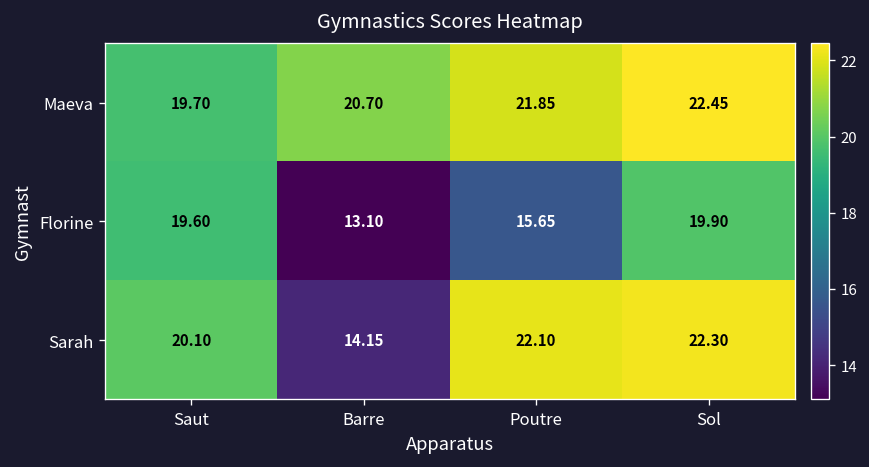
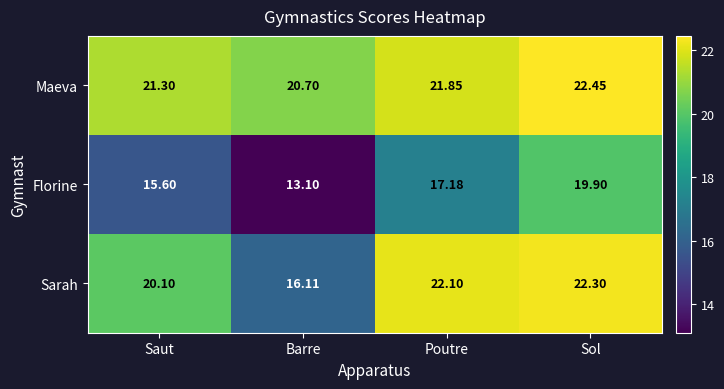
  {
    "Maeva": {
-     "Saut": 19.70,
+     "Saut": 21.30,
      "Barre": 20.70,
      "Poutre": 21.85,
      "Sol": 22.45
    },
    "Florine": {
-     "Saut": 19.60,
+     "Saut": 15.60,
      "Barre": 13.10,
-     "Poutre": 15.65,
+     "Poutre": 17.18,
      "Sol": 19.90
    },
    "Sarah": {
      "Saut": 20.10,
-     "Barre": 14.15,
+     "Barre": 16.11,
      "Poutre": 22.10,
      "Sol": 22.30
    }
  }
